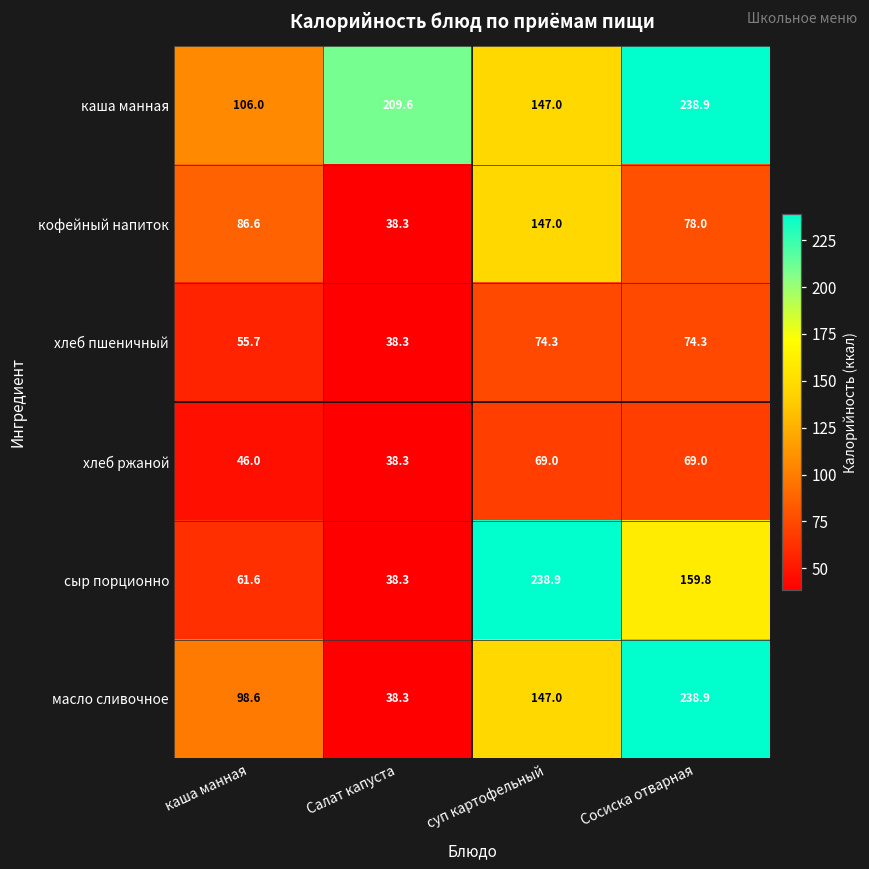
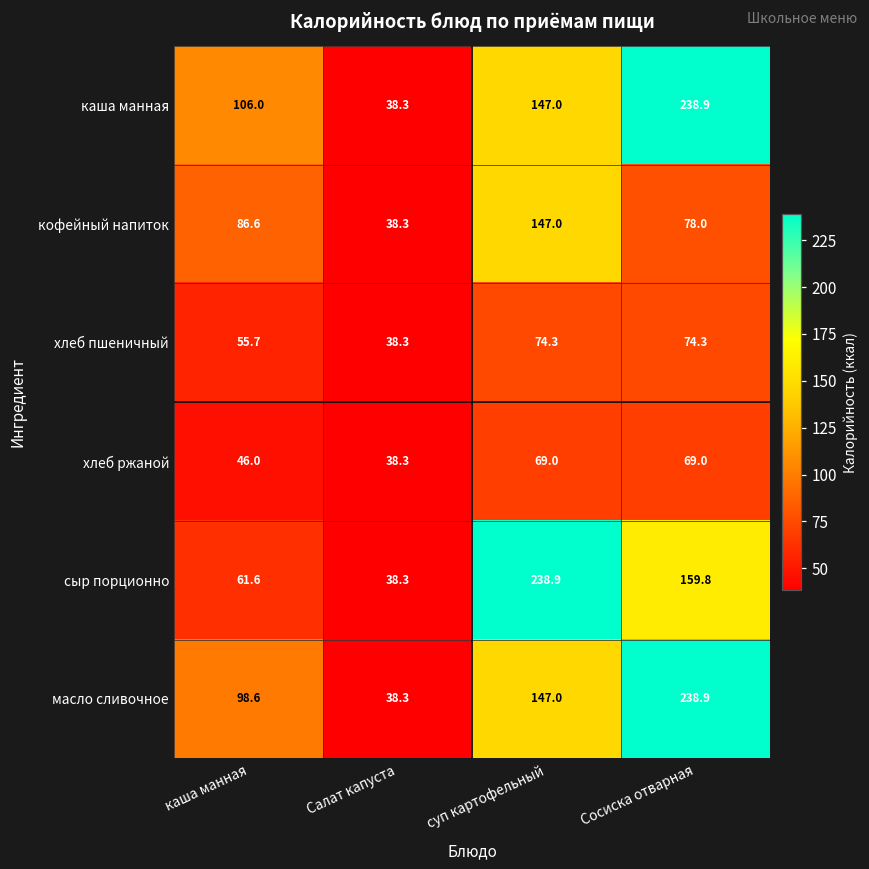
  {
    "каша манная": {
      "каша манная": 106.0,
-     "Салат капуста": 209.6,
+     "Салат капуста": 38.3,
      "суп картофельный": 147.0,
      "Сосиска отварная": 238.9
    },
    "кофейный напиток": {
      "каша манная": 86.6,
      "Салат капуста": 38.3,
      "суп картофельный": 147.0,
      "Сосиска отварная": 78.0
    },
    "хлеб пшеничный": {
      "каша манная": 55.7,
      "Салат капуста": 38.3,
      "суп картофельный": 74.3,
      "Сосиска отварная": 74.3
    },
    "хлеб ржаной": {
      "каша манная": 46.0,
      "Салат капуста": 38.3,
      "суп картофельный": 69.0,
      "Сосиска отварная": 69.0
    },
    "сыр порционно": {
      "каша манная": 61.6,
      "Салат капуста": 38.3,
      "суп картофельный": 238.9,
      "Сосиска отварная": 159.8
    },
    "масло сливочное": {
      "каша манная": 98.6,
      "Салат капуста": 38.3,
      "суп картофельный": 147.0,
      "Сосиска отварная": 238.9
    }
  }
